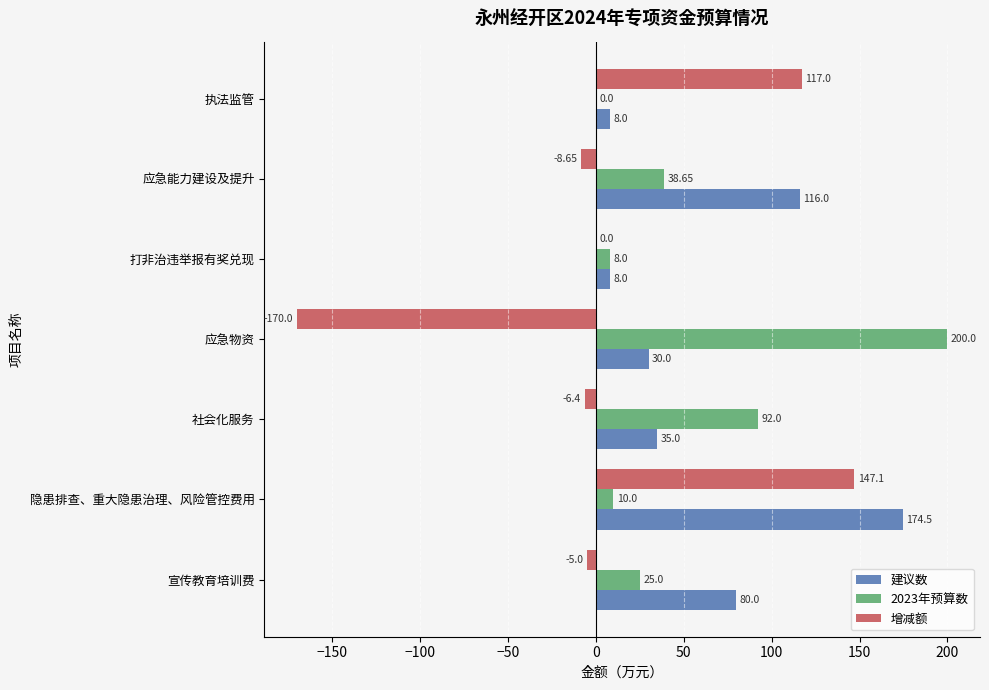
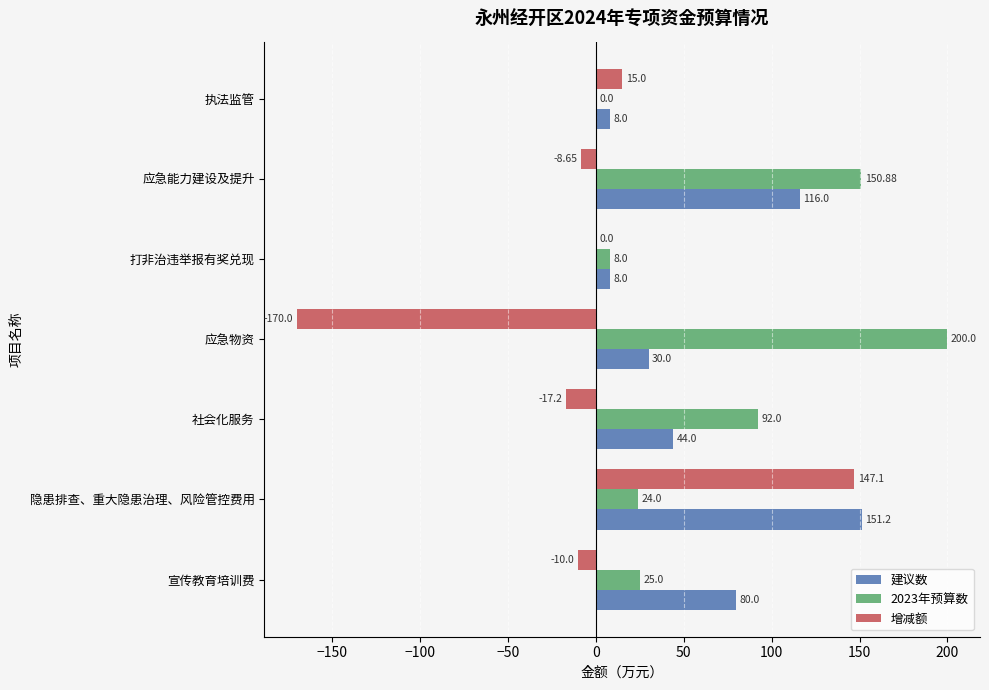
  {
    "建议数": {
      "执法监管": 8.0,
      "应急能力建设及提升": 116.0,
      "打非治违举报有奖兑现": 8.0,
      "应急物资": 30.0,
-     "社会化服务": 35.0,
-     "隐患排查、重大隐患治理、风险管控费用": 174.5,
+     "社会化服务": 44.0,
+     "隐患排查、重大隐患治理、风险管控费用": 151.2,
      "宣传教育培训费": 80.0
    },
    "2023年预算数": {
      "执法监管": 0.0,
-     "应急能力建设及提升": 38.65,
+     "应急能力建设及提升": 150.88,
      "打非治违举报有奖兑现": 8.0,
      "应急物资": 200.0,
      "社会化服务": 92.0,
-     "隐患排查、重大隐患治理、风险管控费用": 10.0,
+     "隐患排查、重大隐患治理、风险管控费用": 24.0,
      "宣传教育培训费": 25.0
    },
    "增减额": {
-     "执法监管": 117.0,
+     "执法监管": 15.0,
      "应急能力建设及提升": -8.65,
      "打非治违举报有奖兑现": 0.0,
      "应急物资": -170.0,
-     "社会化服务": -6.4,
+     "社会化服务": -17.2,
      "隐患排查、重大隐患治理、风险管控费用": 147.1,
-     "宣传教育培训费": -5.0
+     "宣传教育培训费": -10.0
    }
  }
